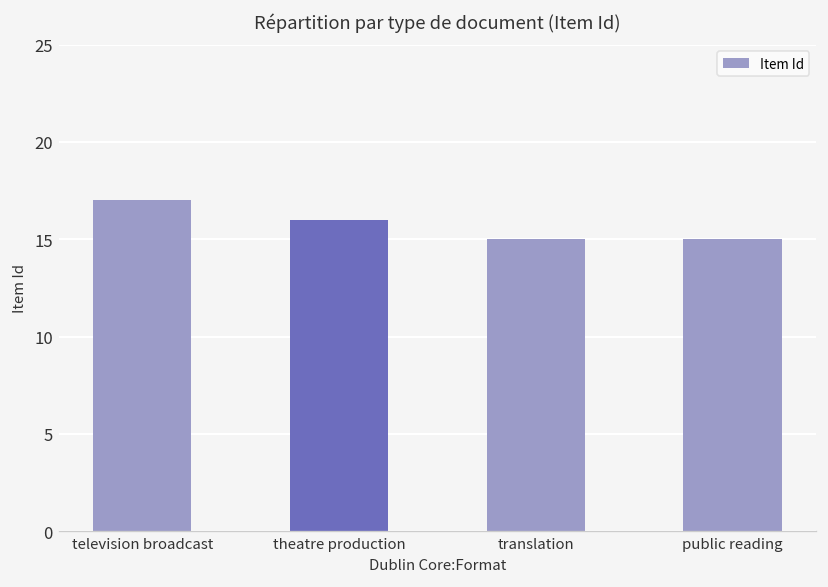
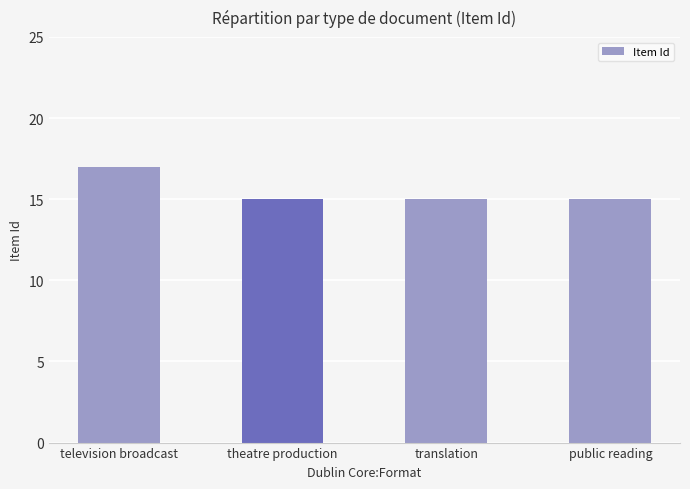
  {
    "television broadcast": 17,
-   "theatre production": 16,
+   "theatre production": 15,
    "translation": 15,
    "public reading": 15
  }
